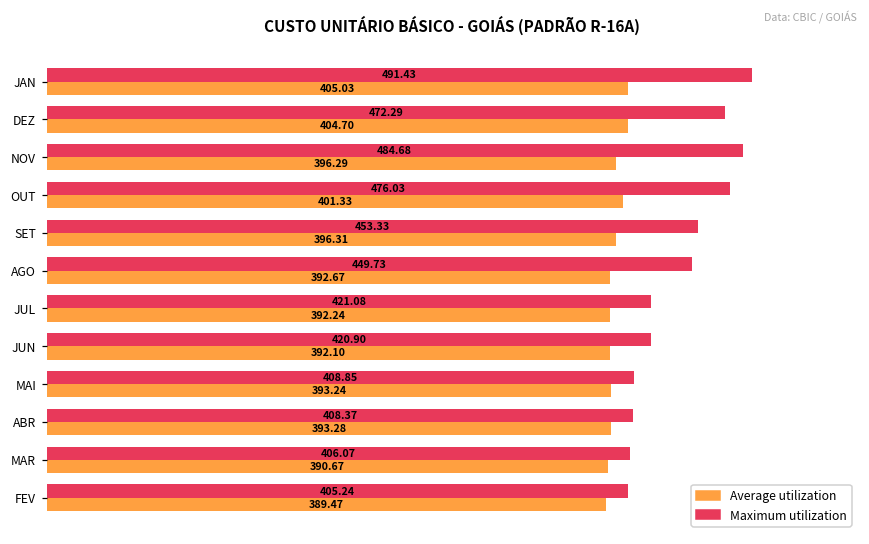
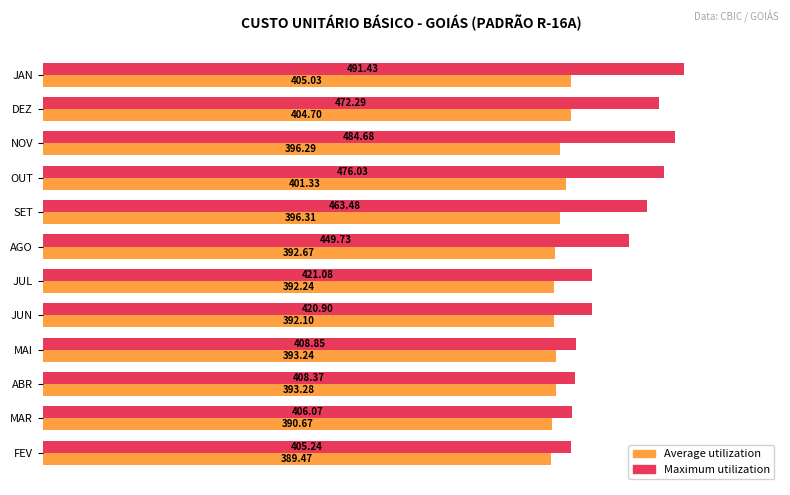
  {
    "Maximum utilization": {
-     "SET": 453.33
+     "SET": 463.48
    }
  }
